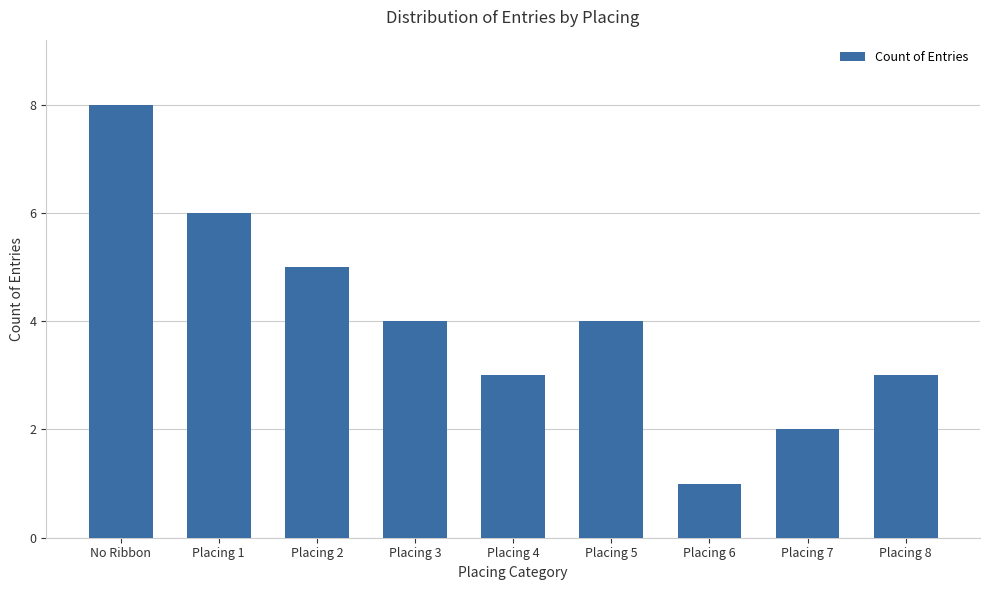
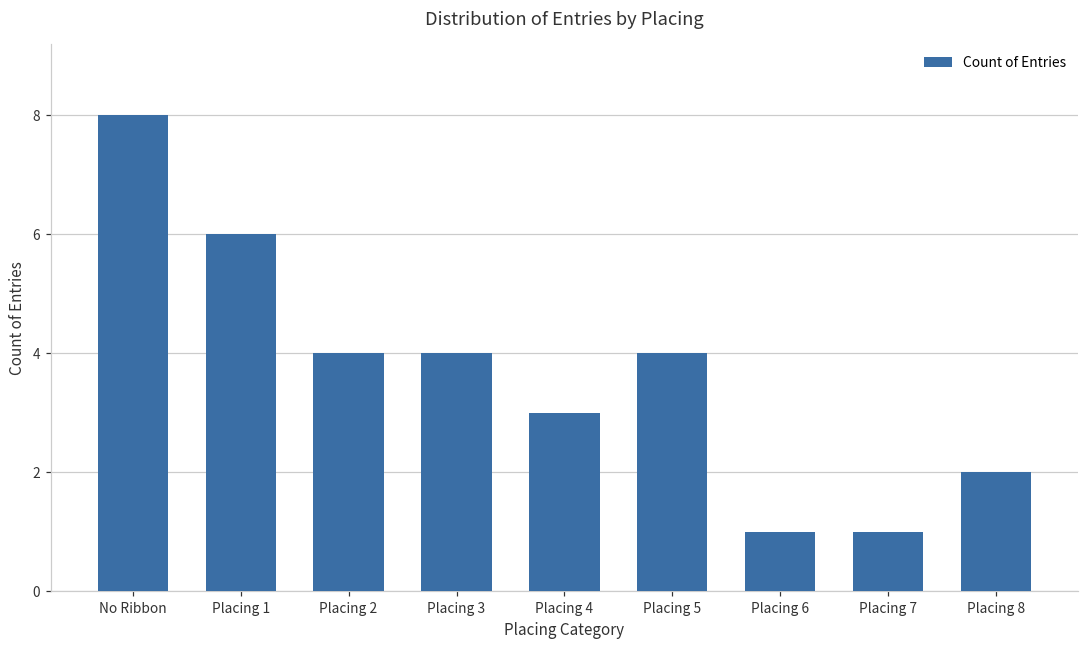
  {
    "No Ribbon": 8,
    "Placing 1": 6,
-   "Placing 2": 5,
+   "Placing 2": 4,
    "Placing 3": 4,
    "Placing 4": 3,
    "Placing 5": 4,
    "Placing 6": 1,
-   "Placing 7": 2,
-   "Placing 8": 3
+   "Placing 7": 1,
+   "Placing 8": 2
  }
